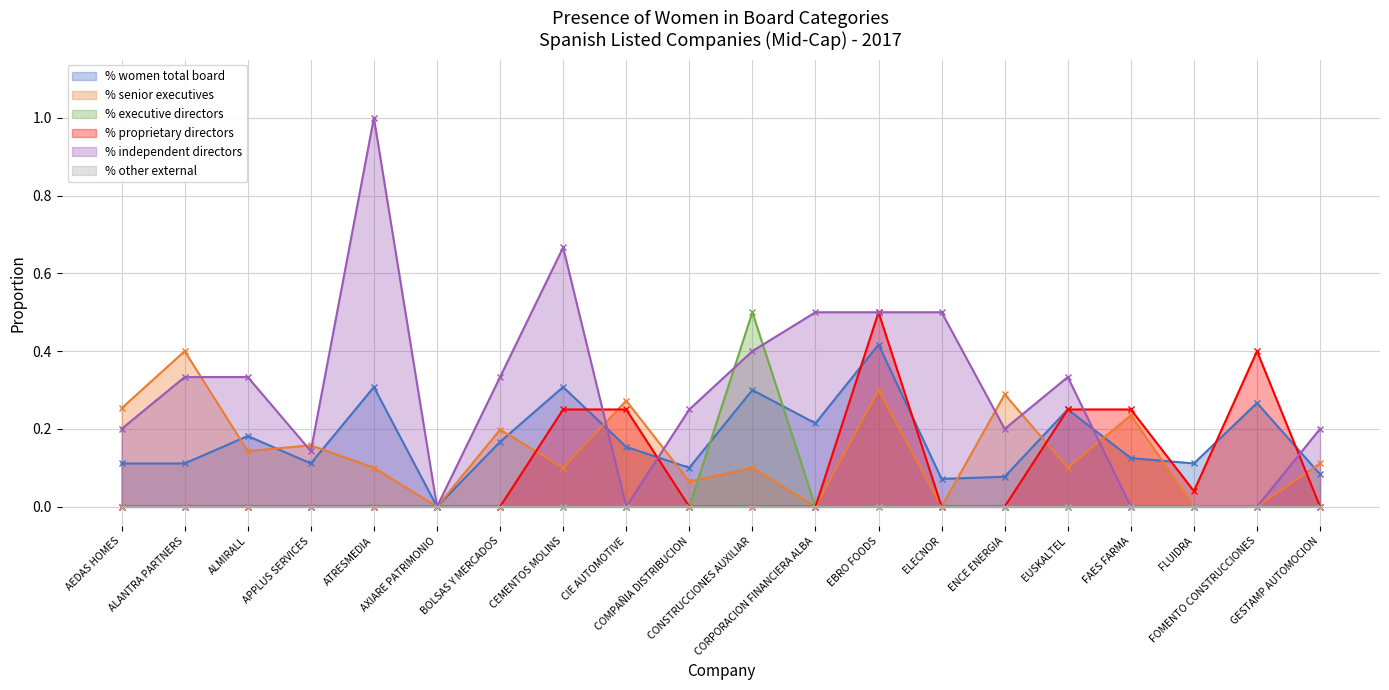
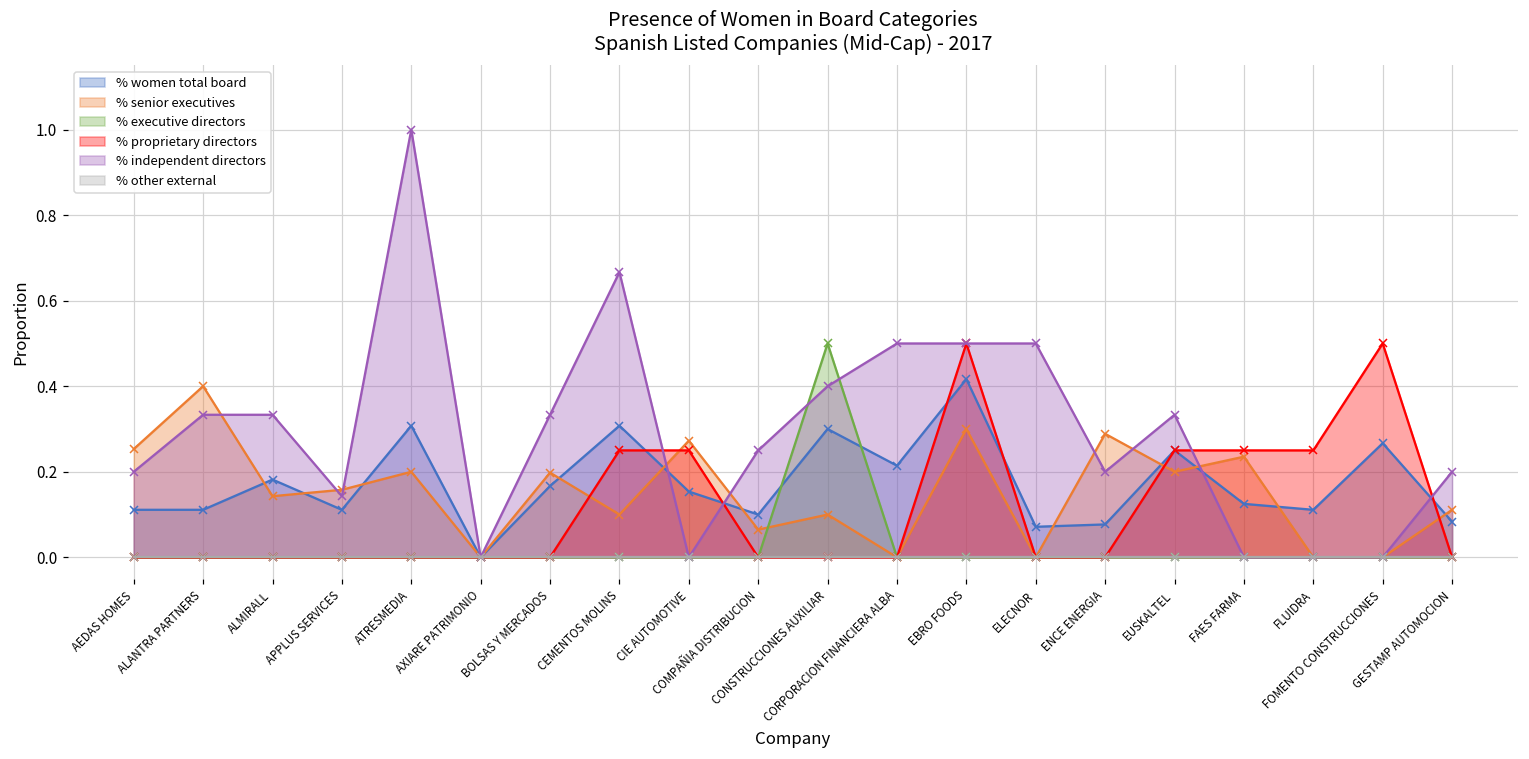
  {
    "% senior executives": {
      "AEDAS HOMES": 0.25,
      "ALANTRA PARTNERS": 0.4,
      "ALMIRALL": 0.14,
      "APPLUS SERVICES": 0.16,
-     "ATRESMEDIA": 0.1,
+     "ATRESMEDIA": 0.2,
      "BOLSAS Y MERCADOS": 0.2,
      "CEMENTOS MOLINS": 0.1,
      "CIE AUTOMOTIVE": 0.27,
      "COMPAÑIA DISTRIBUCION": 0.06,
      "CONSTRUCCIONES AUXILIAR": 0.1,
      "EBRO FOODS": 0.3,
      "ENCE ENERGIA": 0.29,
-     "EUSKALTEL": 0.1,
+     "EUSKALTEL": 0.2,
      "FAES FARMA": 0.24,
      "GESTAMP AUTOMOCION": 0.11
    },
    "% proprietary directors": {
      "CEMENTOS MOLINS": 0.25,
      "CIE AUTOMOTIVE": 0.25,
      "FAES FARMA": 0.25,
-     "FLUIDRA": 0.04,
-     "FOMENTO CONSTRUCCIONES": 0.4
+     "FLUIDRA": 0.25,
+     "FOMENTO CONSTRUCCIONES": 0.5
    }
  }
